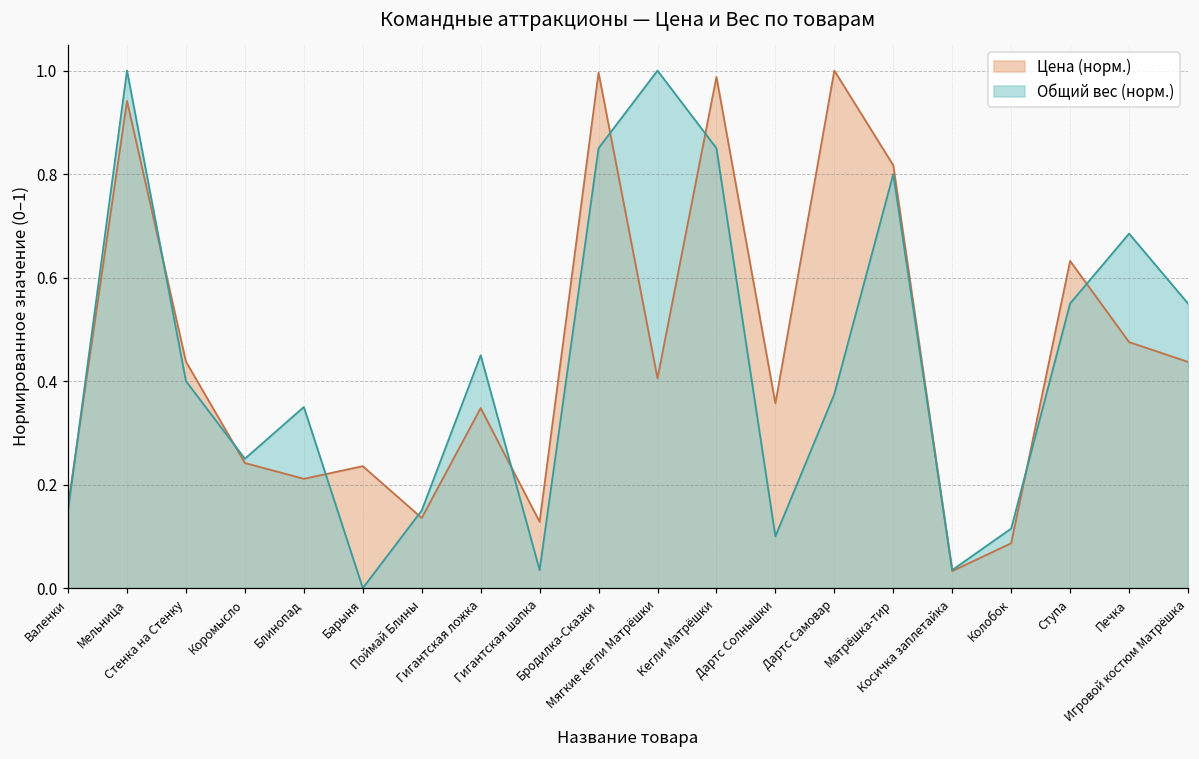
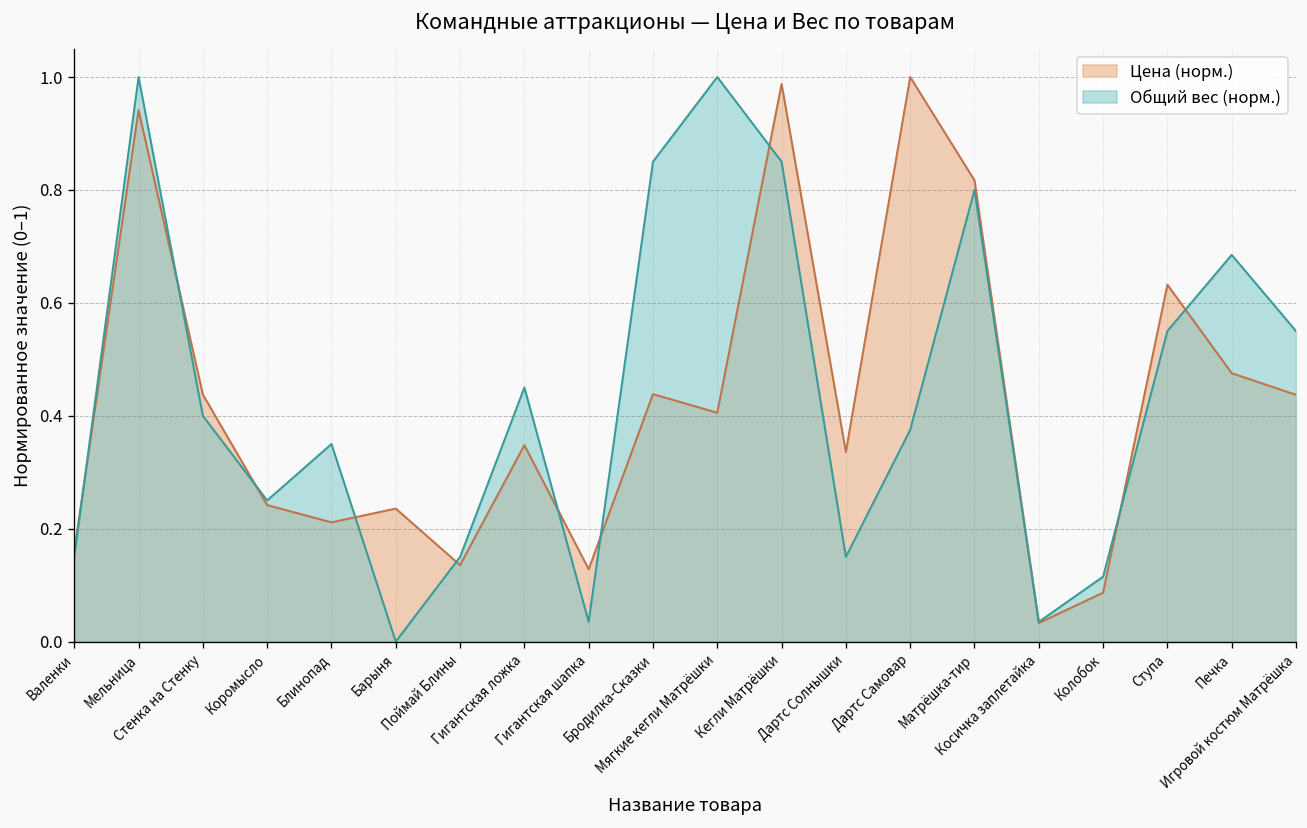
  {
    "Цена (норм.)": {
      "Валенки": 0.16,
      "Мельница": 0.94,
      "Стенка на Стенку": 0.44,
      "Коромысло": 0.24,
      "Блинопад": 0.21,
      "Барыня": 0.24,
      "Поймай Блины": 0.14,
      "Гигантская ложка": 0.35,
      "Гигантская шапка": 0.13,
-     "Бродилка-Сказки": 1.00,
+     "Бродилка-Сказки": 0.44,
      "Мягкие кегли Матрёшки": 0.41,
      "Кегли Матрёшки": 0.99,
-     "Дартс Солнышки": 0.36,
+     "Дартс Солнышки": 0.34,
      "Дартс Самовар": 1.00,
      "Матрёшка-тир": 0.82,
      "Колобок": 0.09,
      "Ступа": 0.63,
      "Печка": 0.48,
      "Игровой костюм Матрёшка": 0.44
    },
    "Общий вес (норм.)": {
      "Валенки": 0.15,
      "Мельница": 1.00,
      "Стенка на Стенку": 0.40,
      "Коромысло": 0.25,
      "Блинопад": 0.35,
      "Барыня": 0.00,
      "Поймай Блины": 0.15,
      "Гигантская ложка": 0.45,
      "Гигантская шапка": 0.03,
      "Бродилка-Сказки": 0.85,
      "Мягкие кегли Матрёшки": 1.00,
      "Кегли Матрёшки": 0.85,
-     "Дартс Солнышки": 0.10,
+     "Дартс Солнышки": 0.15,
      "Дартс Самовар": 0.38,
      "Матрёшка-тир": 0.80,
      "Колобок": 0.11,
      "Ступа": 0.55,
      "Печка": 0.68,
      "Игровой костюм Матрёшка": 0.55
    }
  }
